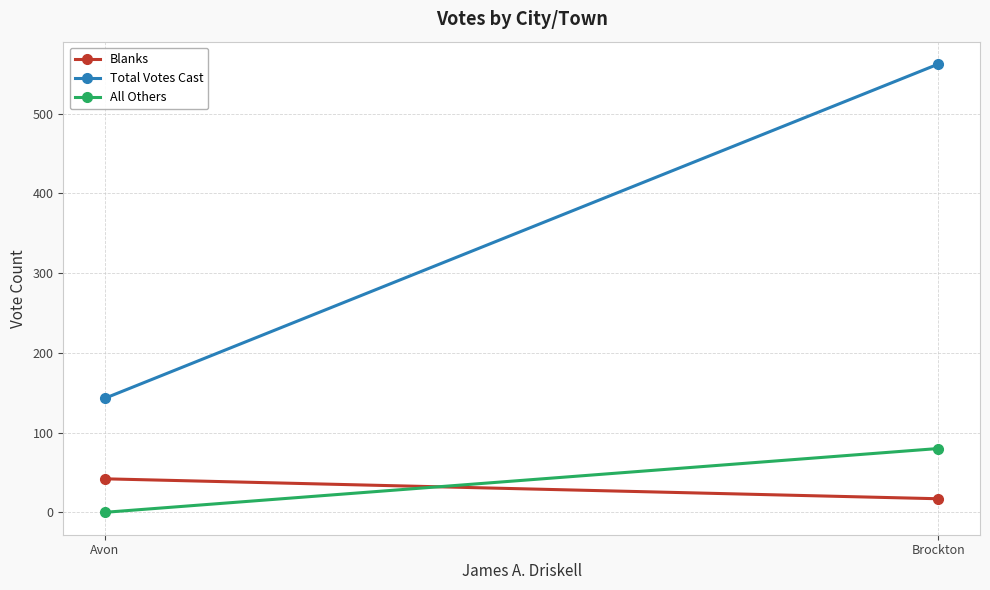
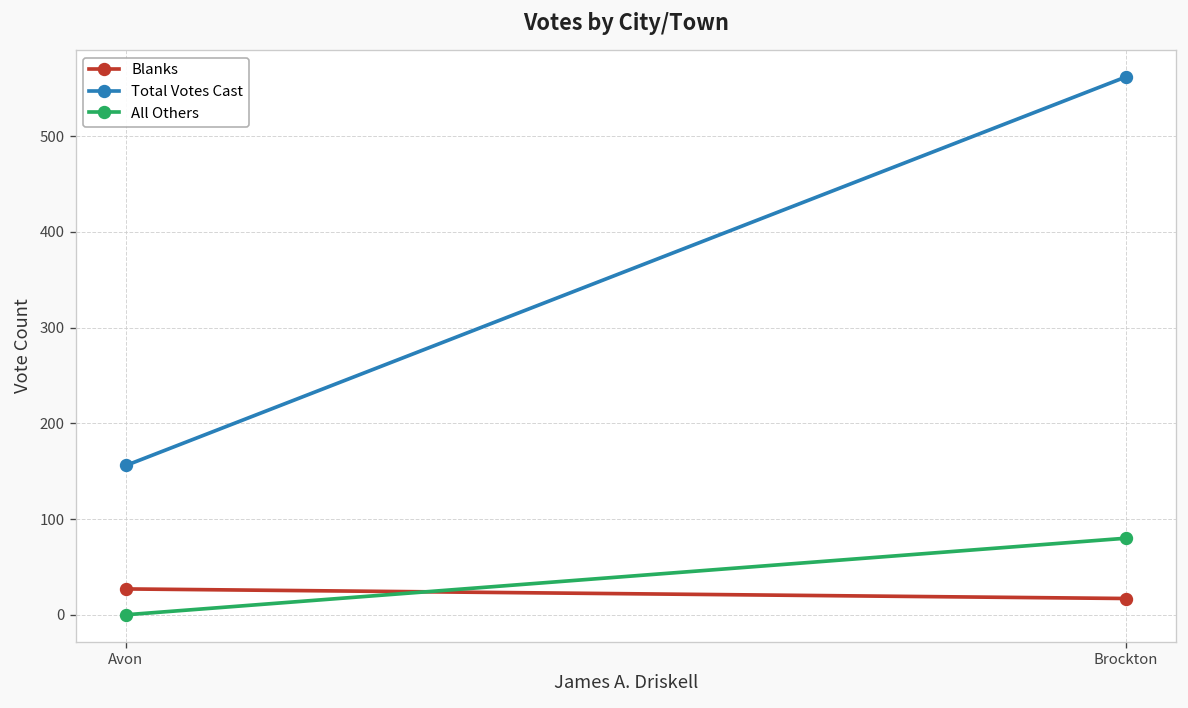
  {
    "Blanks": {
-     "Avon": 40,
+     "Avon": 30,
      "Brockton": 20
    },
    "Total Votes Cast": {
-     "Avon": 140,
+     "Avon": 160,
      "Brockton": 560
    },
    "All Others": {
      "Avon": 0,
      "Brockton": 80
    }
  }
